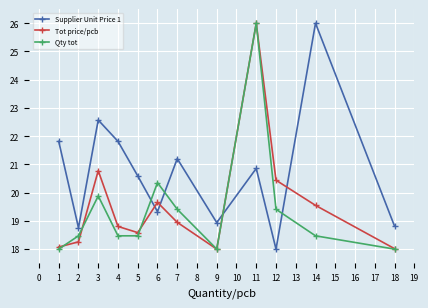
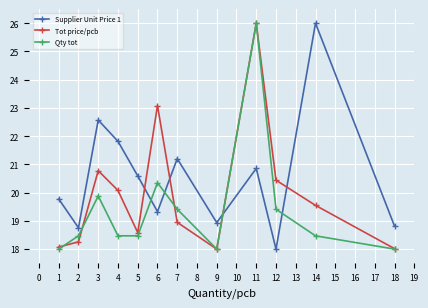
  {
    "Supplier Unit Price 1": {
-     "1": 21.8,
+     "1": 19.8,
      "2": 18.8,
      "3": 22.6,
      "4": 21.8,
      "5": 20.6,
      "6": 19.3,
      "7": 21.2,
      "9": 18.9,
      "11": 20.9,
      "12": 18.0,
      "14": 26.0,
      "18": 18.8
    },
    "Tot price/pcb": {
      "2": 18.3,
      "3": 20.8,
-     "4": 18.8,
+     "4": 20.1,
      "5": 18.6,
-     "6": 19.7,
+     "6": 23.1,
      "7": 18.9,
      "12": 20.4,
      "14": 19.5
    },
    "Qty tot": {
      "2": 18.5,
      "3": 19.9,
      "4": 18.5,
      "5": 18.5,
      "6": 20.4,
      "7": 19.4,
      "12": 19.4,
      "14": 18.5
    }
  }
